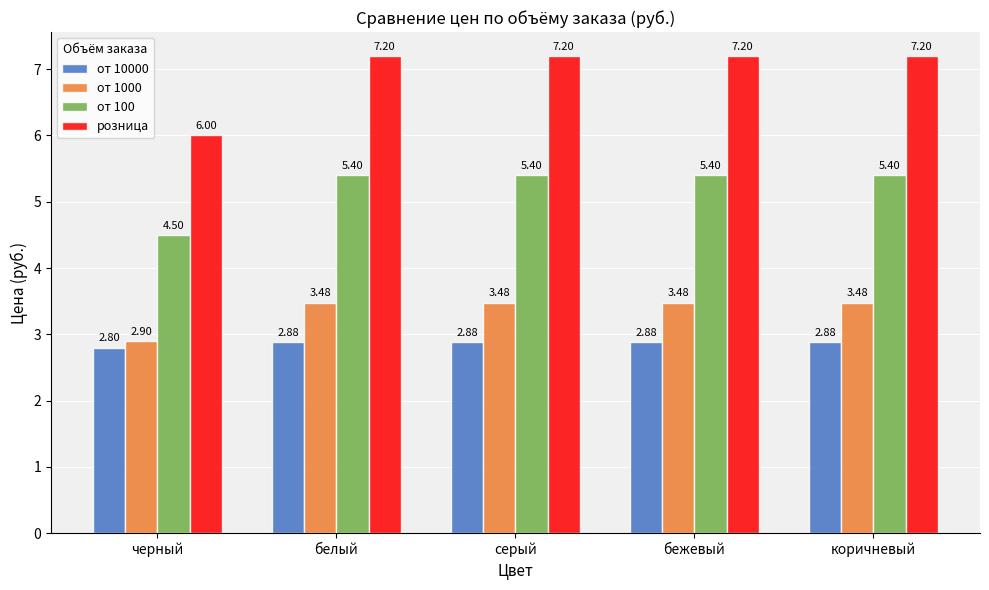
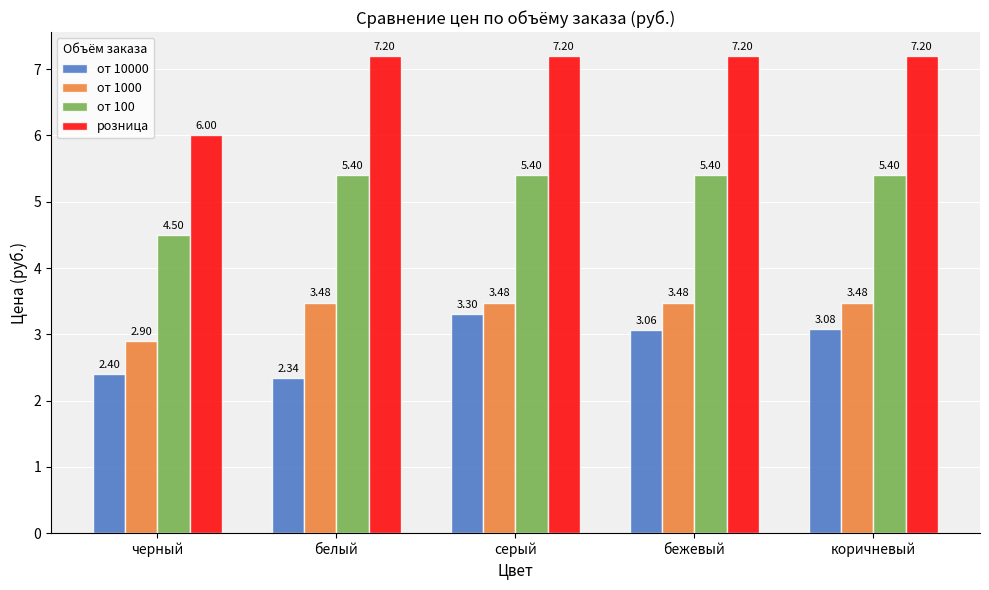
  {
    "от 10000": {
-     "черный": 2.80,
-     "белый": 2.88,
-     "серый": 2.88,
-     "бежевый": 2.88,
-     "коричневый": 2.88
+     "черный": 2.40,
+     "белый": 2.34,
+     "серый": 3.30,
+     "бежевый": 3.06,
+     "коричневый": 3.08
    },
    "от 1000": {
      "черный": 2.90,
      "белый": 3.48,
      "серый": 3.48,
      "бежевый": 3.48,
      "коричневый": 3.48
    },
    "от 100": {
      "черный": 4.50,
      "белый": 5.40,
      "серый": 5.40,
      "бежевый": 5.40,
      "коричневый": 5.40
    },
    "розница": {
      "черный": 6.00,
      "белый": 7.20,
      "серый": 7.20,
      "бежевый": 7.20,
      "коричневый": 7.20
    }
  }
